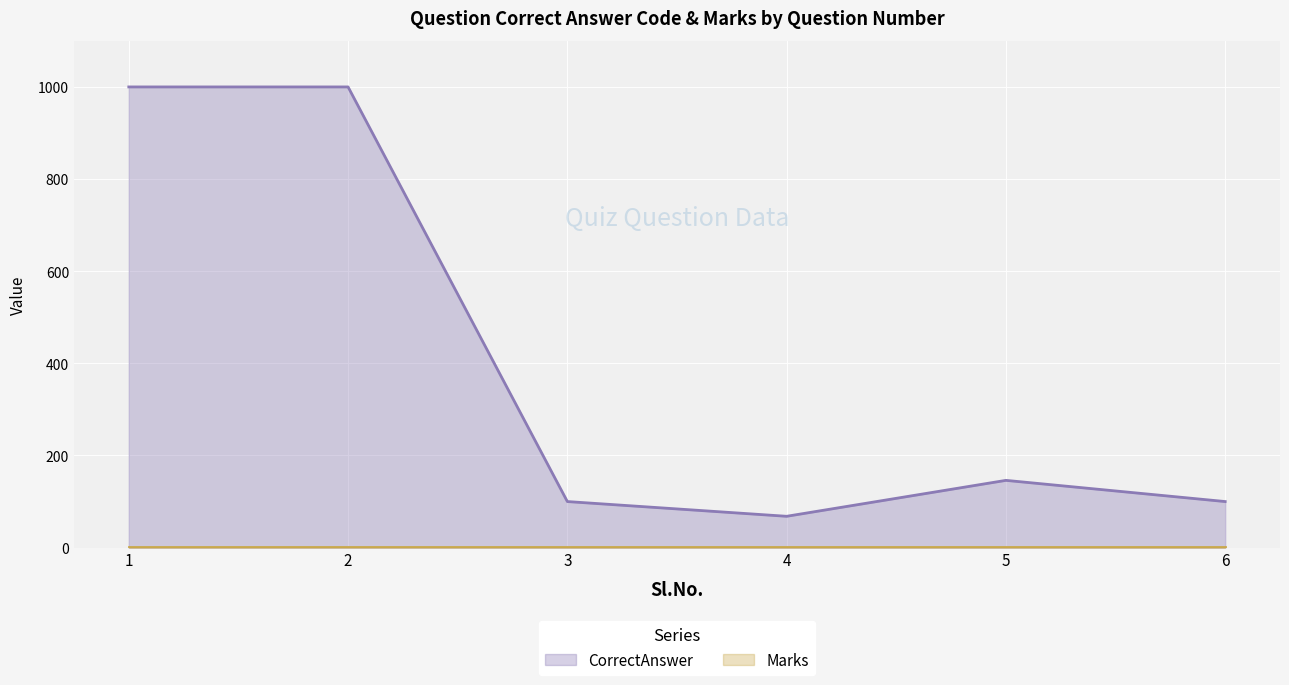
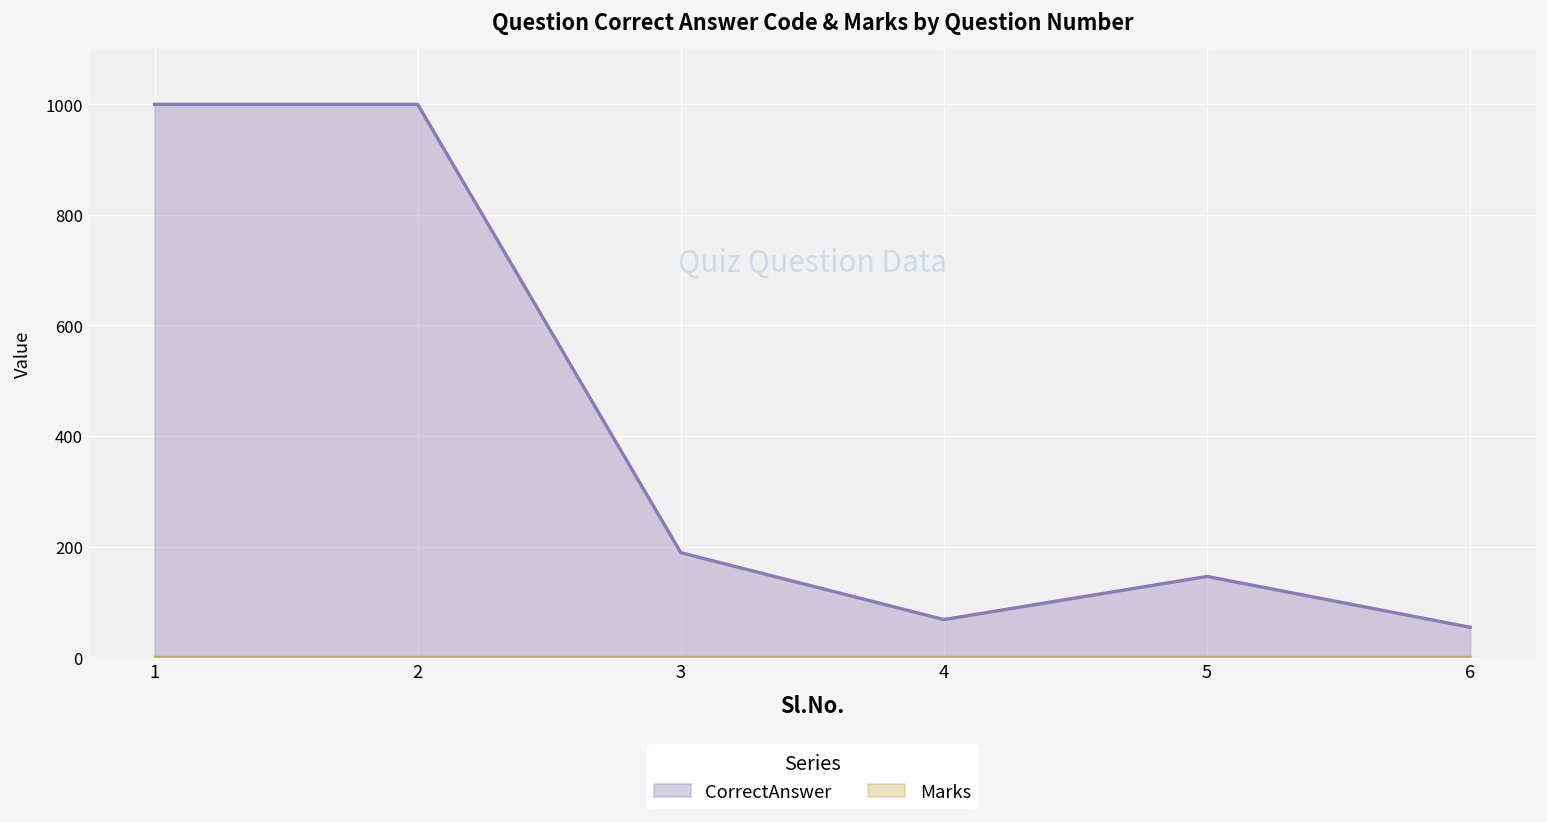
  {
    "CorrectAnswer": {
      "1": 1000,
      "2": 1000,
-     "3": 100,
+     "3": 190,
      "4": 70,
      "5": 150,
-     "6": 100
+     "6": 50
    },
    "Marks": {
      "1": 0,
      "2": 0,
      "3": 0,
      "4": 0,
      "5": 0,
      "6": 0
    }
  }
